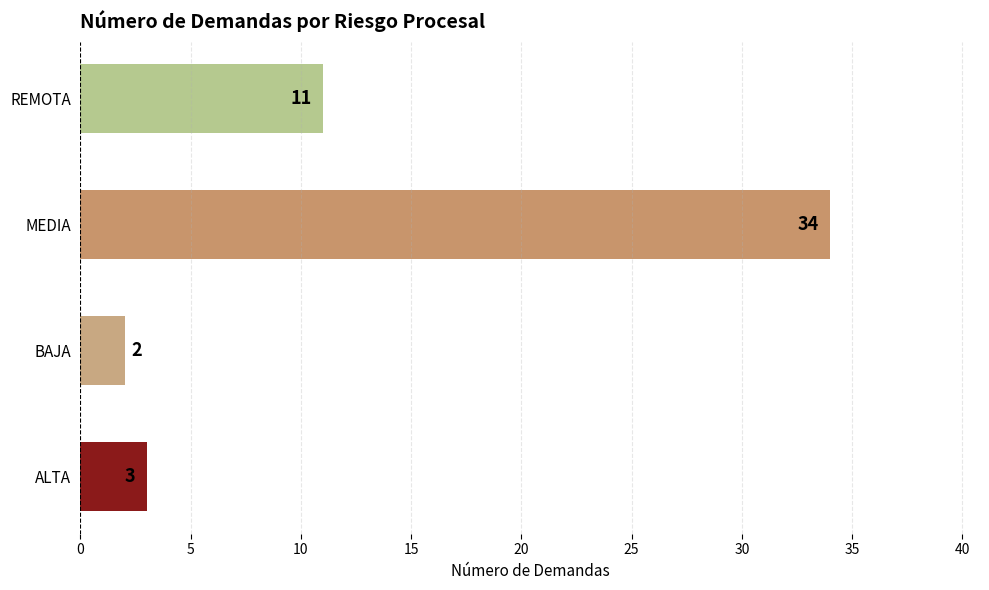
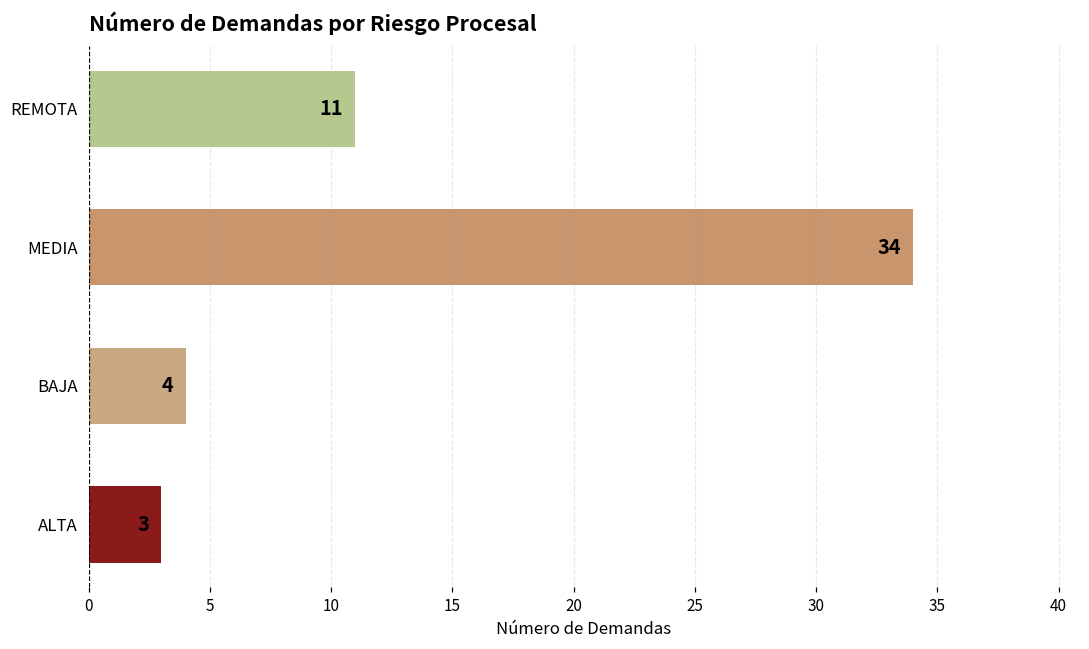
  {
    "REMOTA": 11,
    "MEDIA": 34,
-   "BAJA": 2,
+   "BAJA": 4,
    "ALTA": 3
  }
